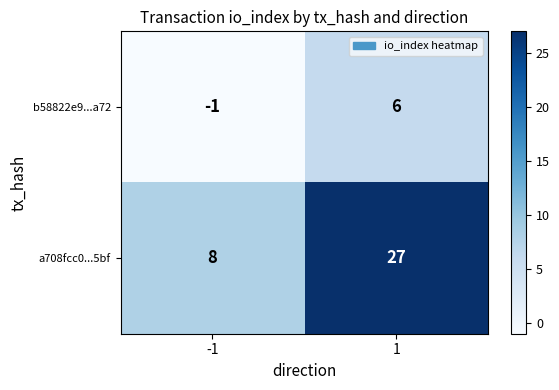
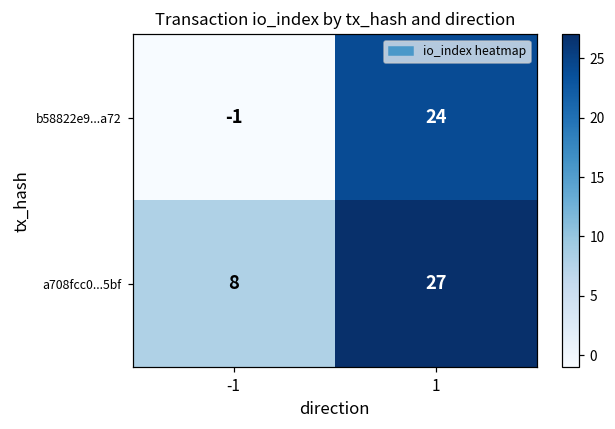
  {
    "b58822e9...a72": {
      "-1": -1,
-     "1": 6
+     "1": 24
    },
    "a708fcc0...5bf": {
      "-1": 8,
      "1": 27
    }
  }
